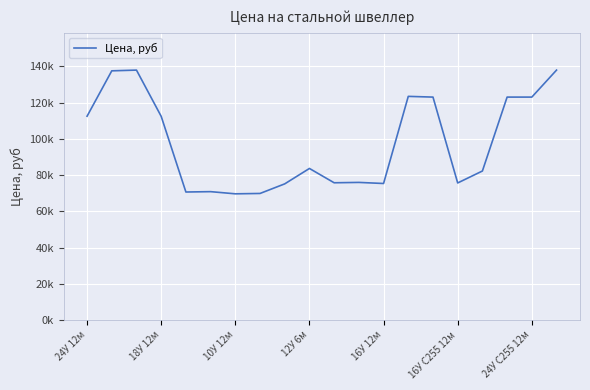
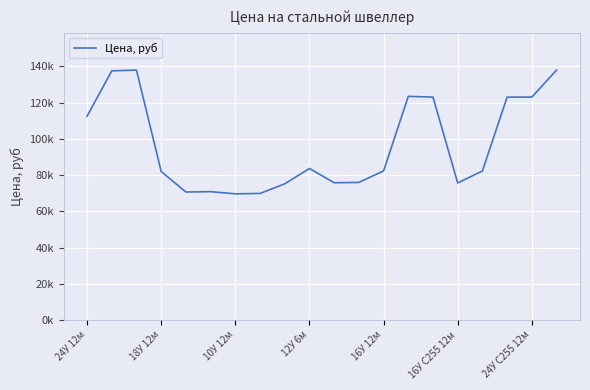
  {
    "24У 12м": 113000,
-   "18У 12м": 112000,
+   "18У 12м": 82000,
    "10У 12м": 70000,
    "12У 6м": 84000,
-   "16У 12м": 75000,
+   "16У 12м": 82000,
    "16У С255 12м": 76000,
    "24У С255 12м": 123000
  }
